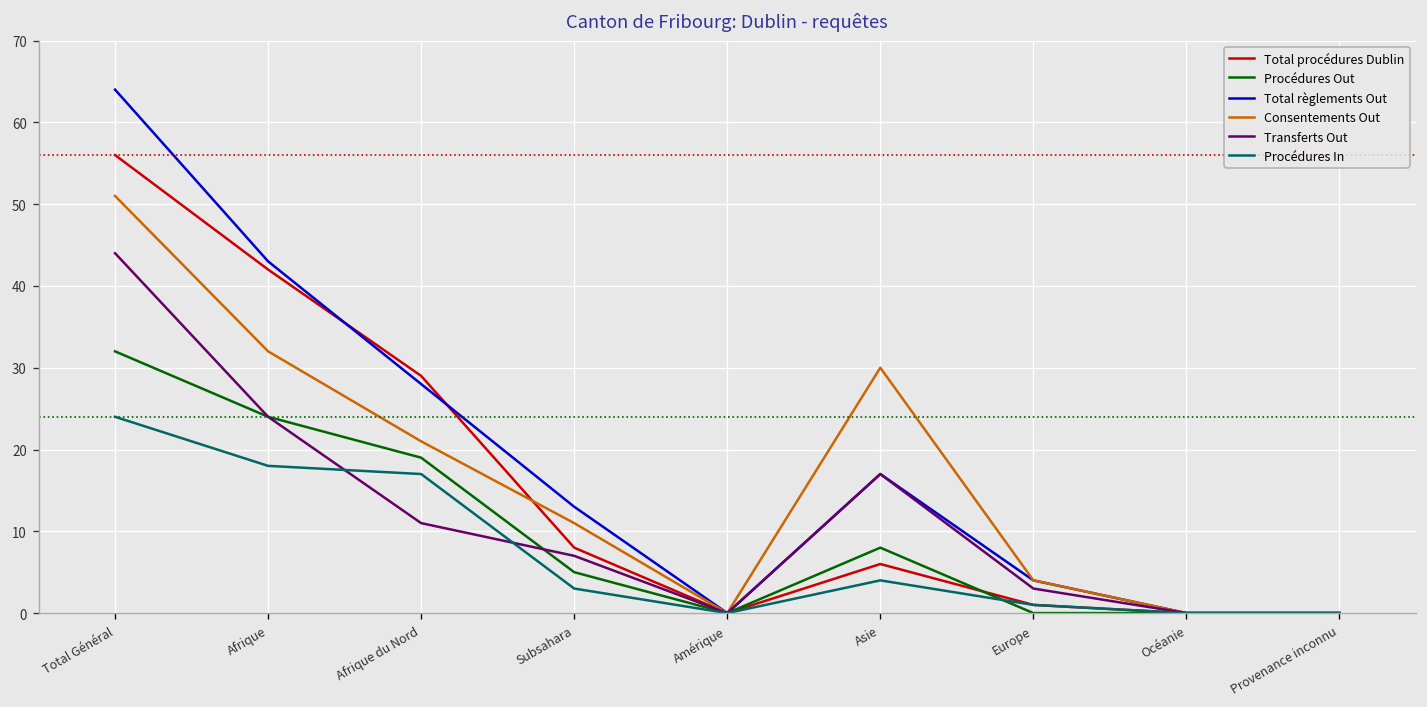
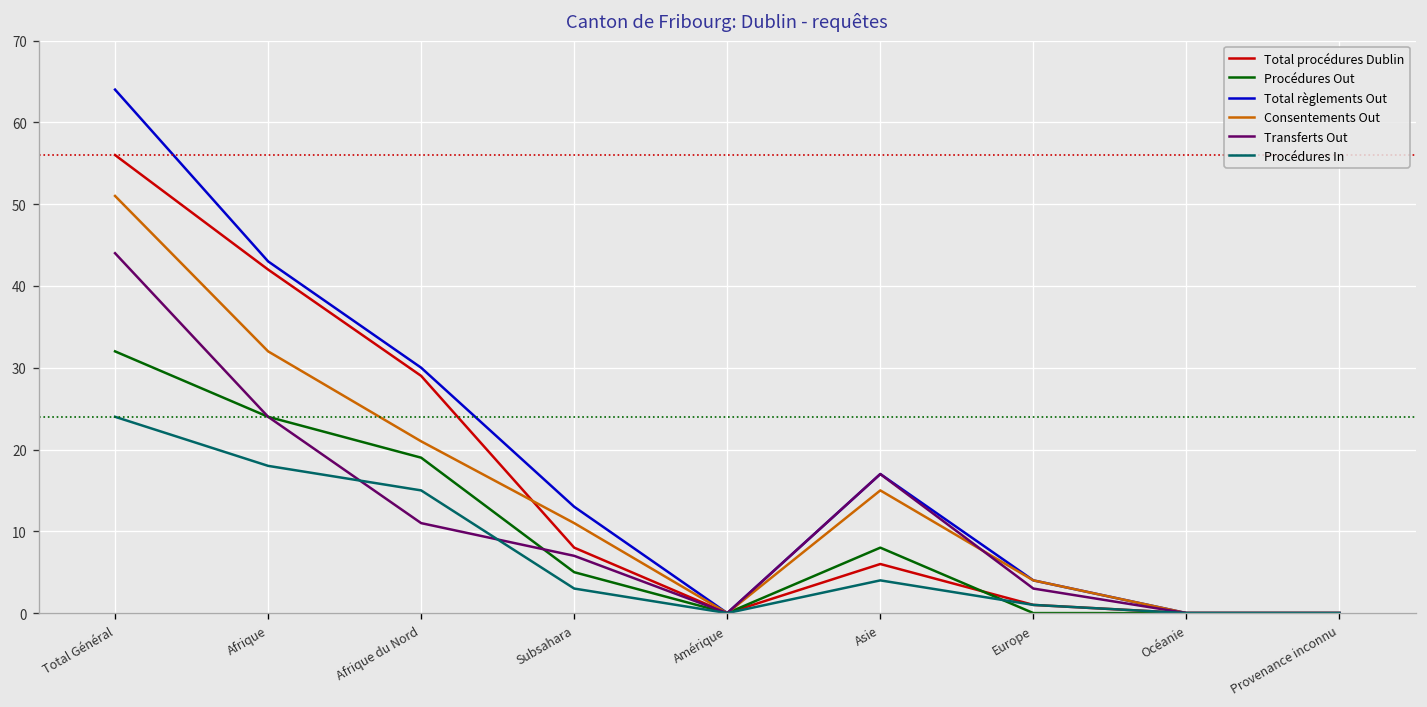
  {
    "Total procédures Dublin": {
      "Total Général": 56,
      "Afrique": 42,
      "Afrique du Nord": 29,
      "Subsahara": 8,
      "Asie": 6
    },
    "Procédures Out": {
      "Total Général": 32,
      "Afrique du Nord": 19,
      "Subsahara": 5,
      "Asie": 8,
      "Europe": 0
    },
    "Total règlements Out": {
      "Total Général": 64,
      "Afrique": 43,
-     "Afrique du Nord": 28,
+     "Afrique du Nord": 30,
      "Subsahara": 13
    },
    "Consentements Out": {
      "Total Général": 51,
      "Afrique": 32,
      "Afrique du Nord": 21,
      "Subsahara": 11,
-     "Asie": 30
+     "Asie": 15
    },
    "Transferts Out": {
      "Total Général": 44,
      "Afrique du Nord": 11,
      "Subsahara": 7,
      "Europe": 3
    },
    "Procédures In": {
      "Total Général": 24,
      "Afrique": 18,
-     "Afrique du Nord": 17,
+     "Afrique du Nord": 15,
      "Subsahara": 3,
      "Asie": 4
    }
  }
